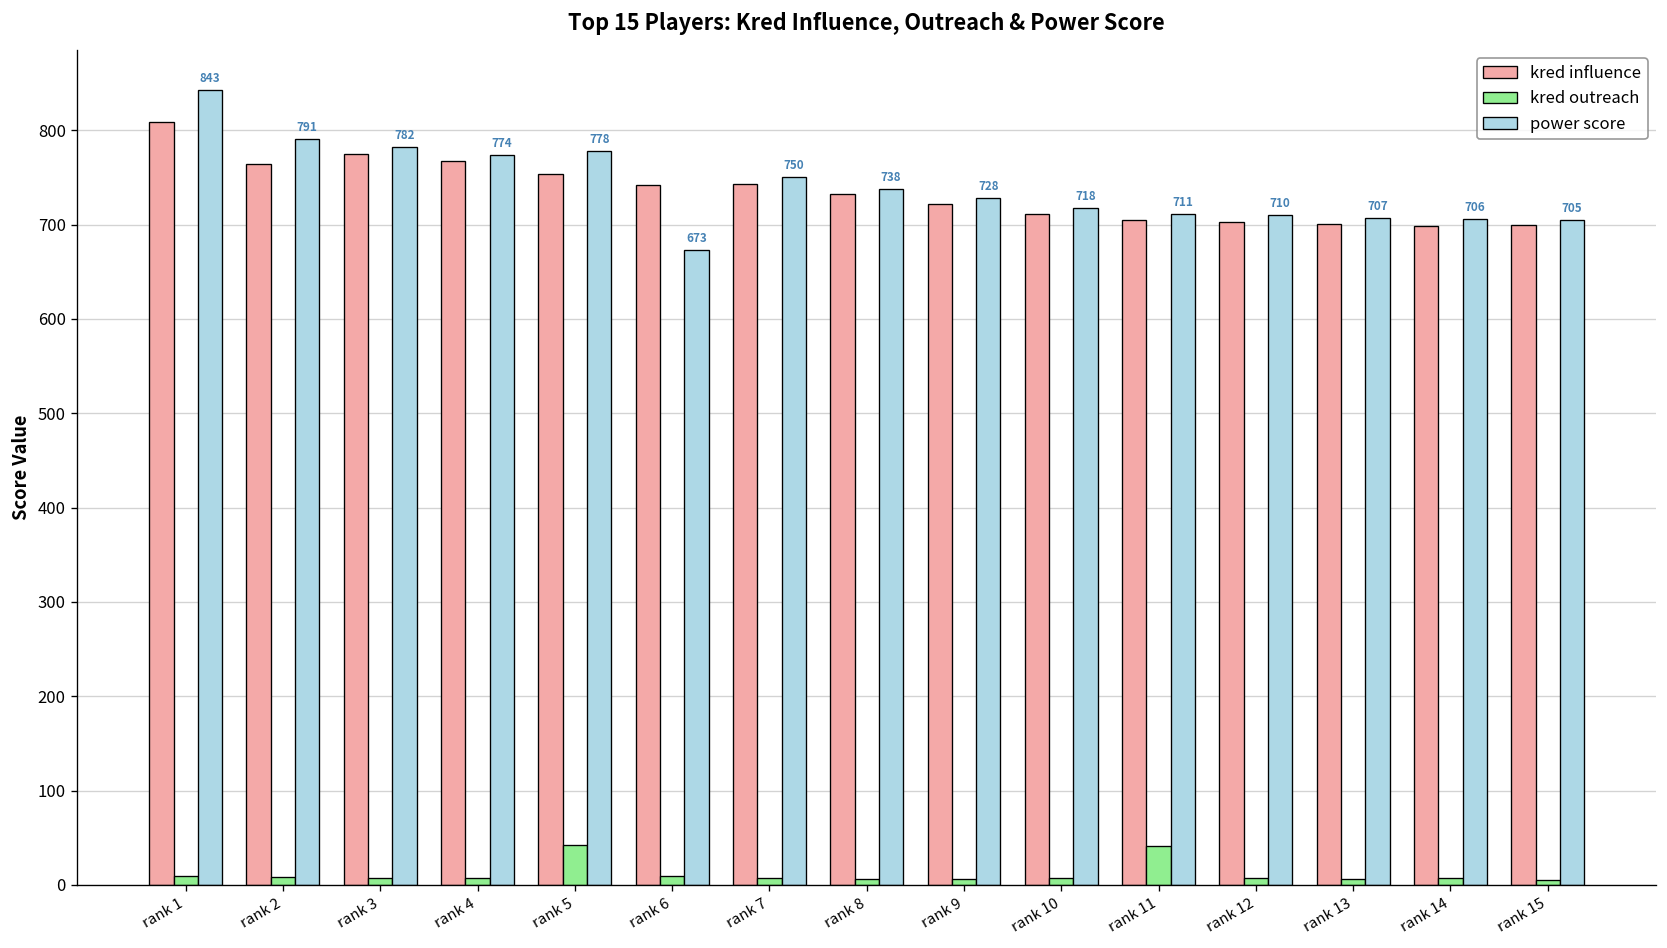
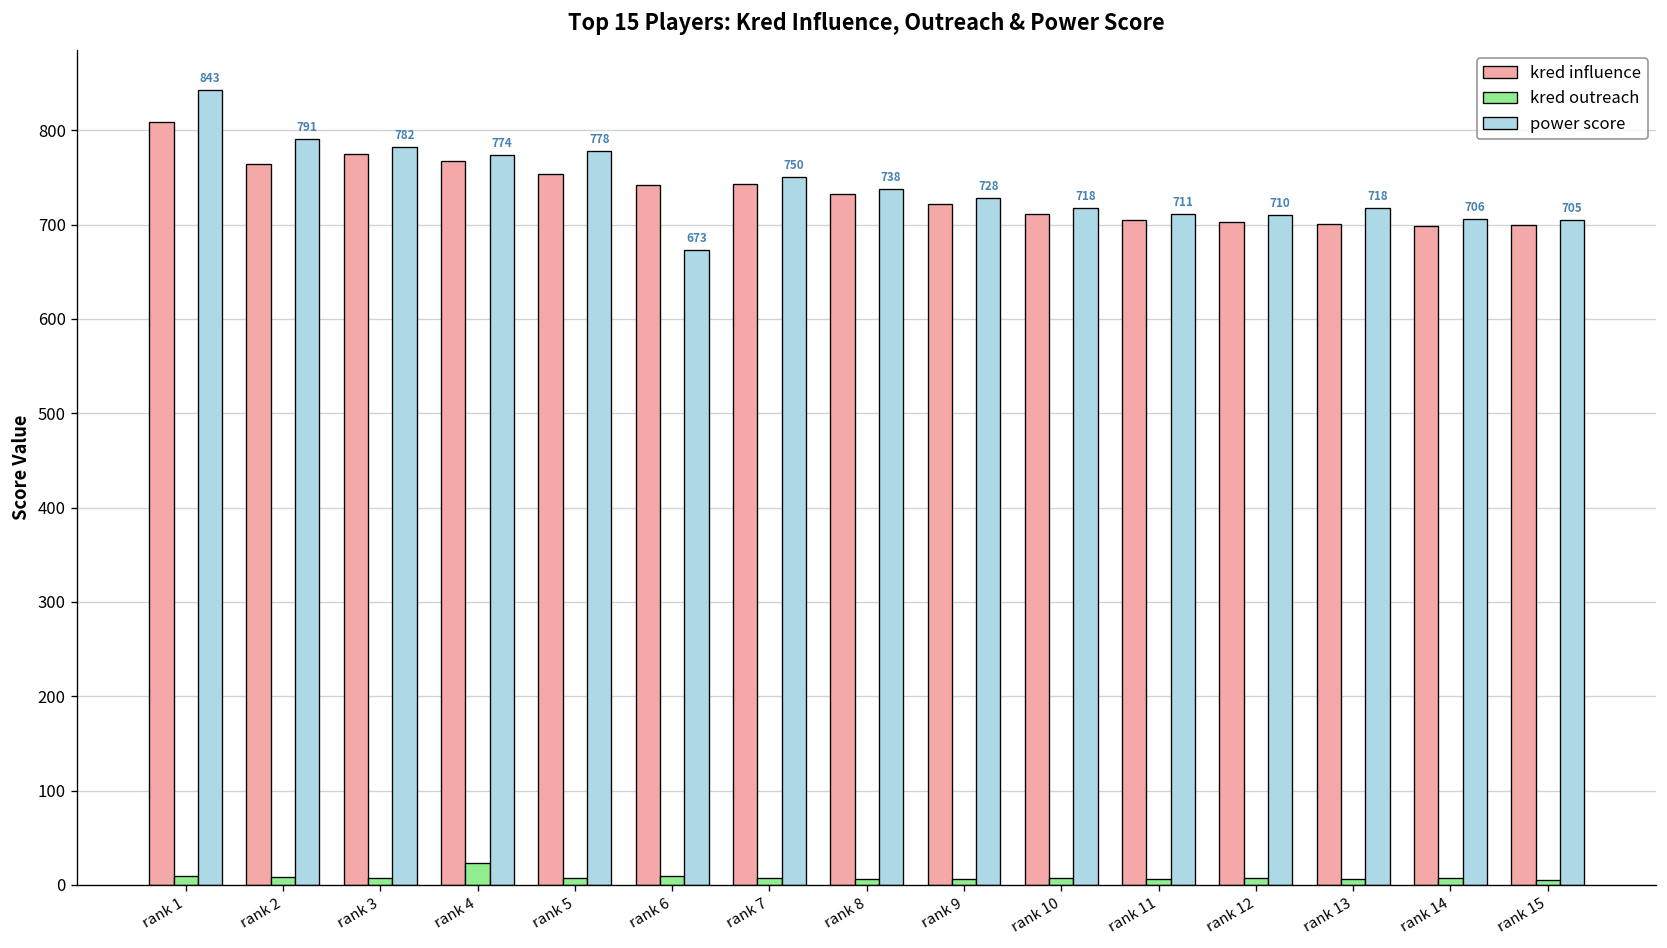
  {
    "kred influence": {
      "rank 1": 810,
      "rank 2": 760,
      "rank 3": 780,
      "rank 4": 770,
      "rank 5": 750,
      "rank 6": 740,
      "rank 7": 740,
      "rank 8": 730,
      "rank 9": 720,
      "rank 10": 710,
      "rank 11": 710,
      "rank 12": 700,
      "rank 13": 700,
      "rank 14": 700,
      "rank 15": 700
    },
    "kred outreach": {
      "rank 1": 10,
      "rank 2": 10,
      "rank 3": 10,
-     "rank 4": 10,
-     "rank 5": 40,
+     "rank 4": 20,
+     "rank 5": 10,
      "rank 6": 10,
      "rank 7": 10,
      "rank 8": 10,
      "rank 9": 10,
      "rank 10": 10,
-     "rank 11": 40,
+     "rank 11": 10,
      "rank 12": 10,
      "rank 13": 10,
      "rank 14": 10,
      "rank 15": 10
    },
    "power score": {
      "rank 1": 843,
      "rank 2": 791,
      "rank 3": 782,
      "rank 4": 774,
      "rank 5": 778,
      "rank 6": 673,
      "rank 7": 750,
      "rank 8": 738,
      "rank 9": 728,
      "rank 10": 718,
      "rank 11": 711,
      "rank 12": 710,
-     "rank 13": 707,
+     "rank 13": 718,
      "rank 14": 706,
      "rank 15": 705
    }
  }
